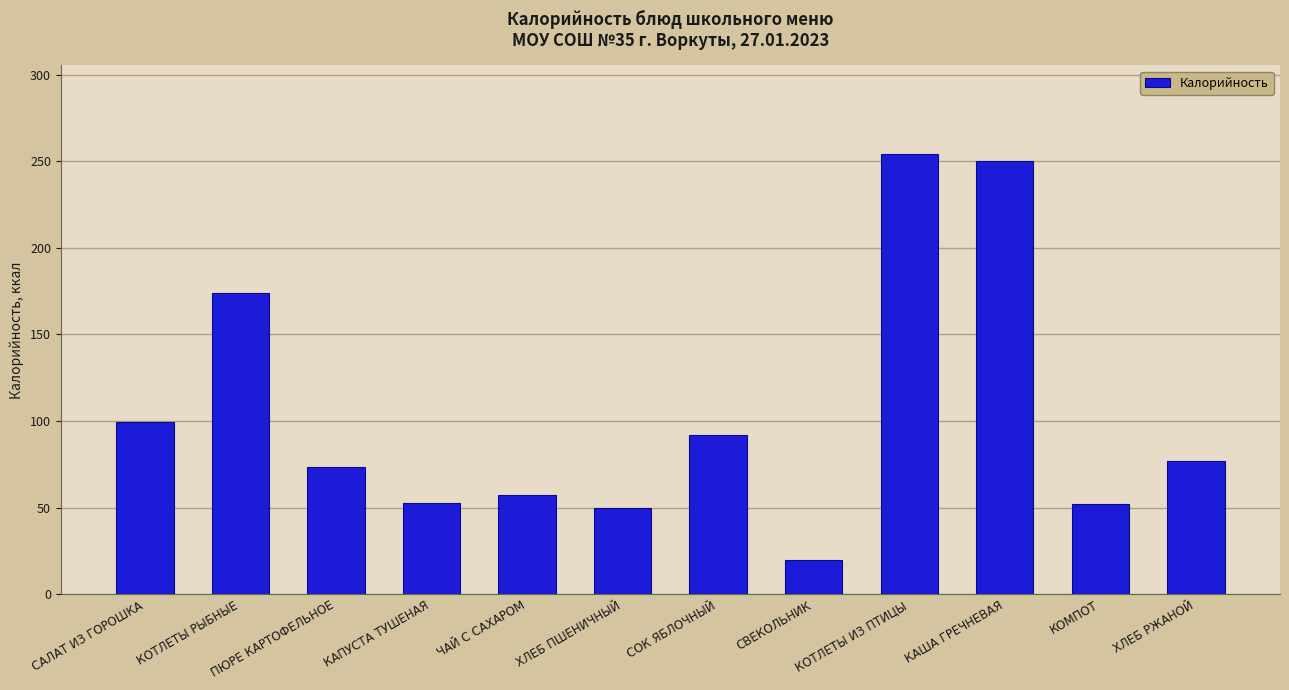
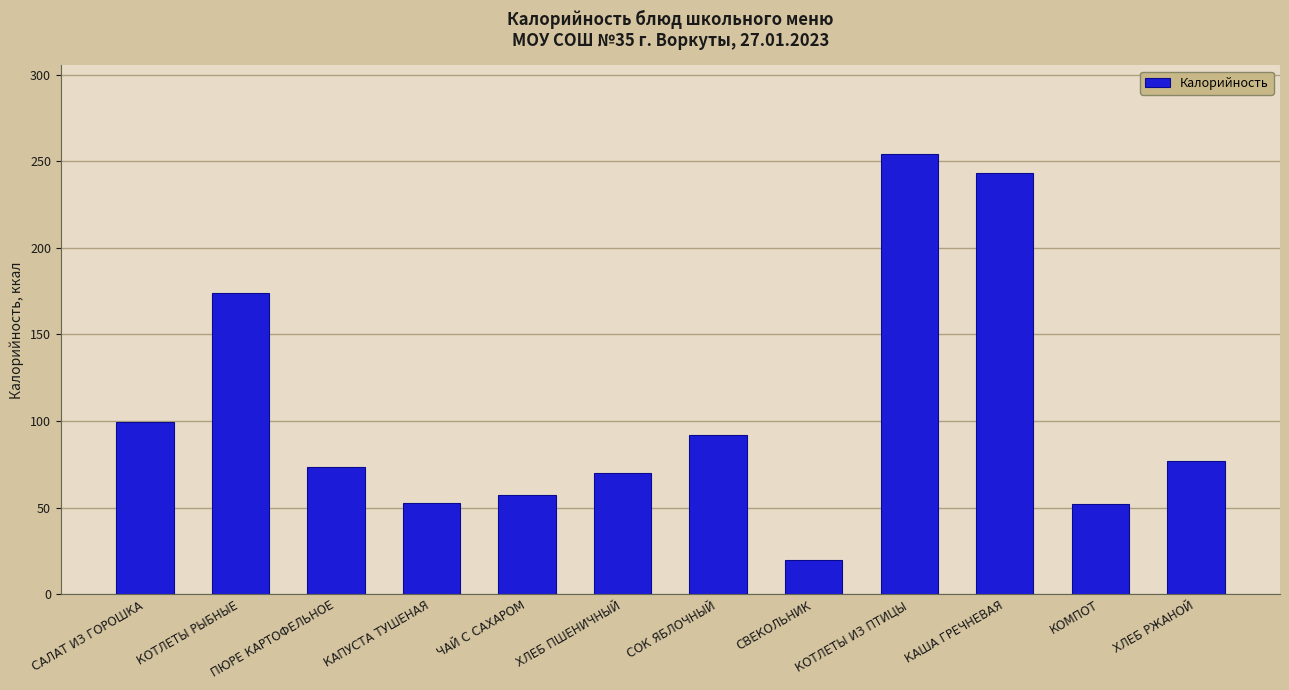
  {
    "САЛАТ ИЗ ГОРОШКА": 99,
    "КОТЛЕТЫ РЫБНЫЕ": 174,
    "ПЮРЕ КАРТОФЕЛЬНОЕ": 73,
    "КАПУСТА ТУШЕНАЯ": 52,
    "ЧАЙ С САХАРОМ": 57,
-   "ХЛЕБ ПШЕНИЧНЫЙ": 50,
+   "ХЛЕБ ПШЕНИЧНЫЙ": 70,
    "СОК ЯБЛОЧНЫЙ": 92,
    "СВЕКОЛЬНИК": 20,
    "КОТЛЕТЫ ИЗ ПТИЦЫ": 254,
-   "КАША ГРЕЧНЕВАЯ": 250,
+   "КАША ГРЕЧНЕВАЯ": 243,
    "КОМПОТ": 52,
    "ХЛЕБ РЖАНОЙ": 77
  }
